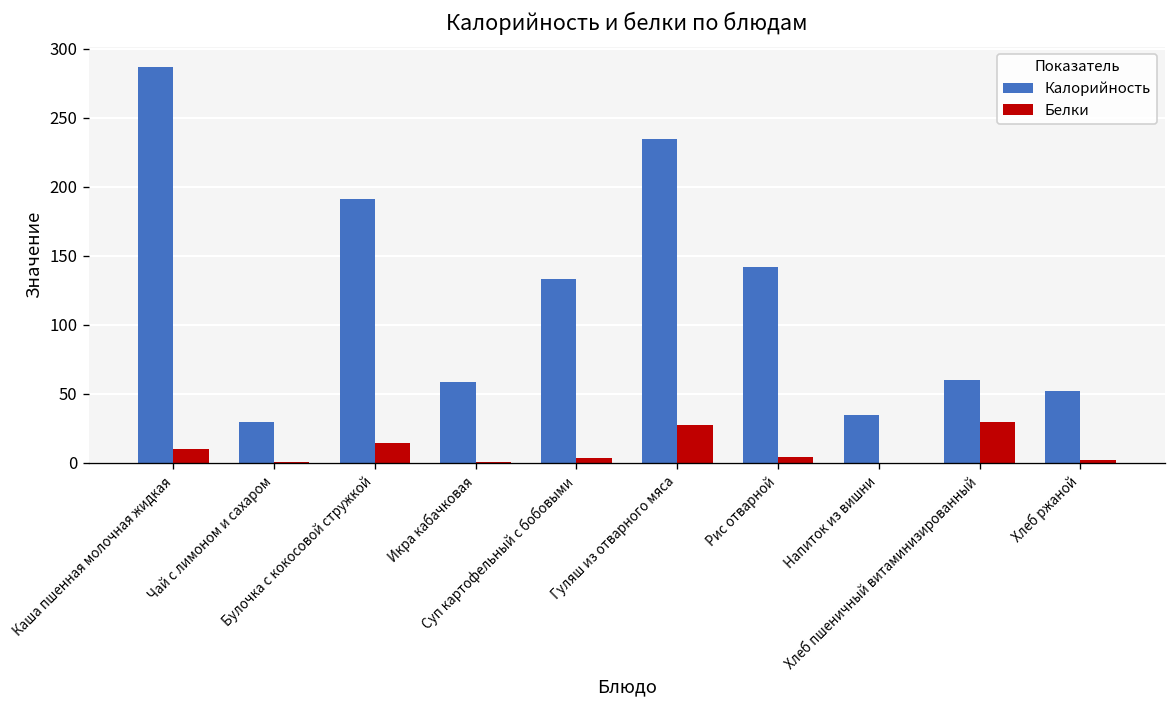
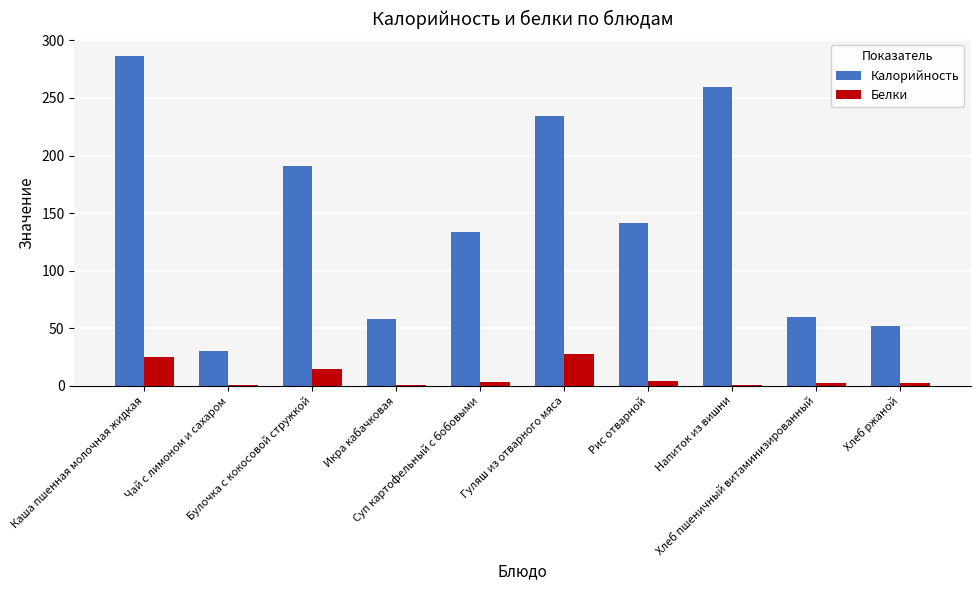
  {
    "Калорийность": {
      "Каша пшенная молочная жидкая": 287,
      "Чай с лимоном и сахаром": 30,
      "Булочка с кокосовой стружкой": 191,
      "Икра кабачковая": 58,
      "Суп картофельный с бобовыми": 133,
      "Гуляш из отварного мяса": 234,
      "Рис отварной": 142,
-     "Напиток из вишни": 34,
+     "Напиток из вишни": 259,
      "Хлеб пшеничный витаминизированный": 60,
      "Хлеб ржаной": 52
    },
    "Белки": {
-     "Каша пшенная молочная жидкая": 10,
+     "Каша пшенная молочная жидкая": 25,
      "Булочка с кокосовой стружкой": 14,
      "Суп картофельный с бобовыми": 3,
      "Гуляш из отварного мяса": 28,
      "Рис отварной": 4,
-     "Хлеб пшеничный витаминизированный": 29
+     "Хлеб пшеничный витаминизированный": 2
    }
  }
